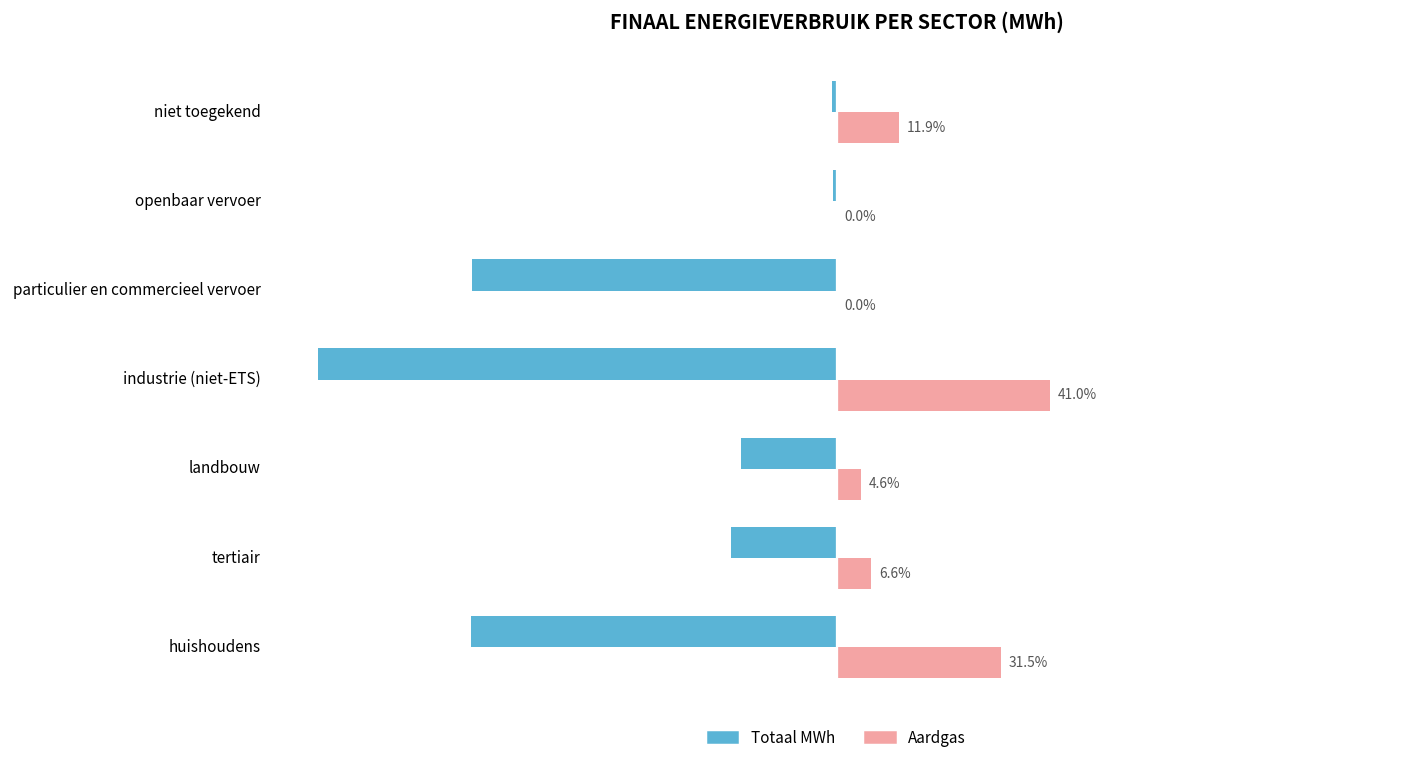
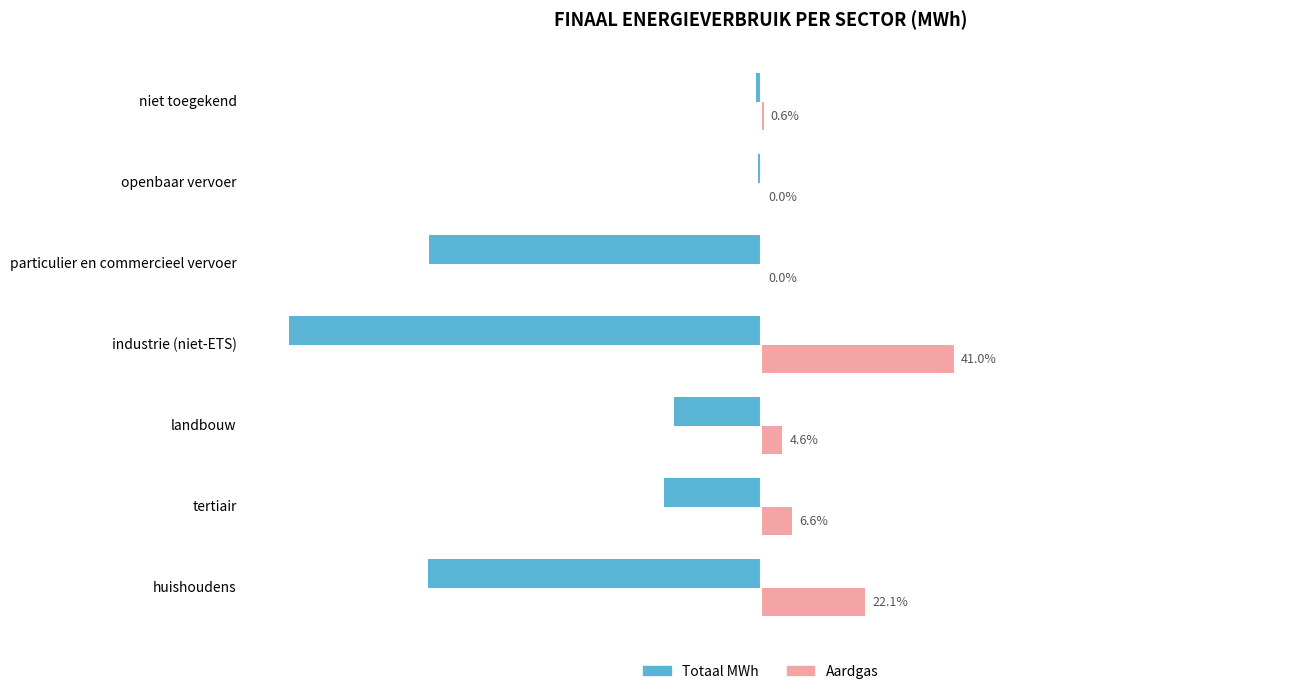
  {
    "Aardgas": {
-     "niet toegekend": "11.9%",
+     "niet toegekend": "0.6%",
      "openbaar vervoer": "0.0%",
      "particulier en commercieel vervoer": "0.0%",
      "industrie (niet-ETS)": "41.0%",
      "landbouw": "4.6%",
      "tertiair": "6.6%",
-     "huishoudens": "31.5%"
+     "huishoudens": "22.1%"
    }
  }
